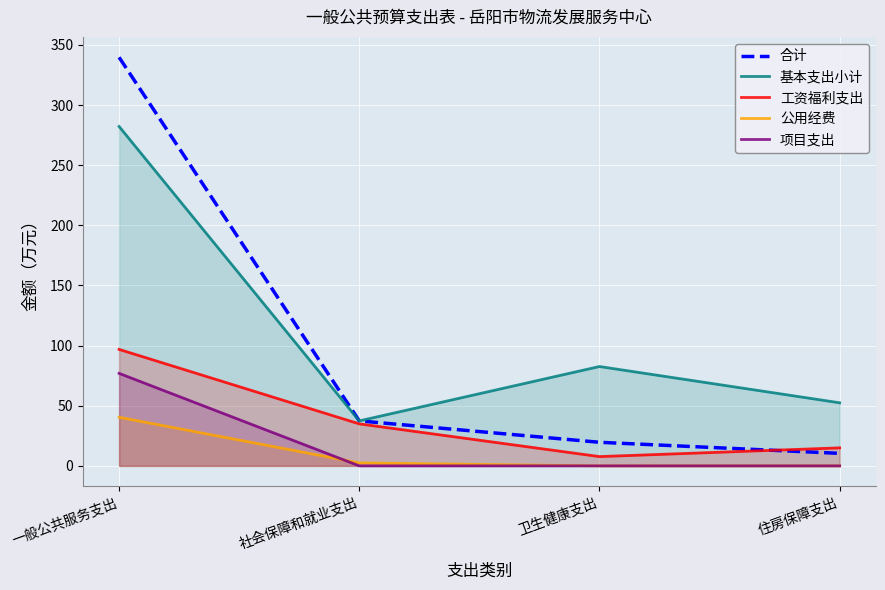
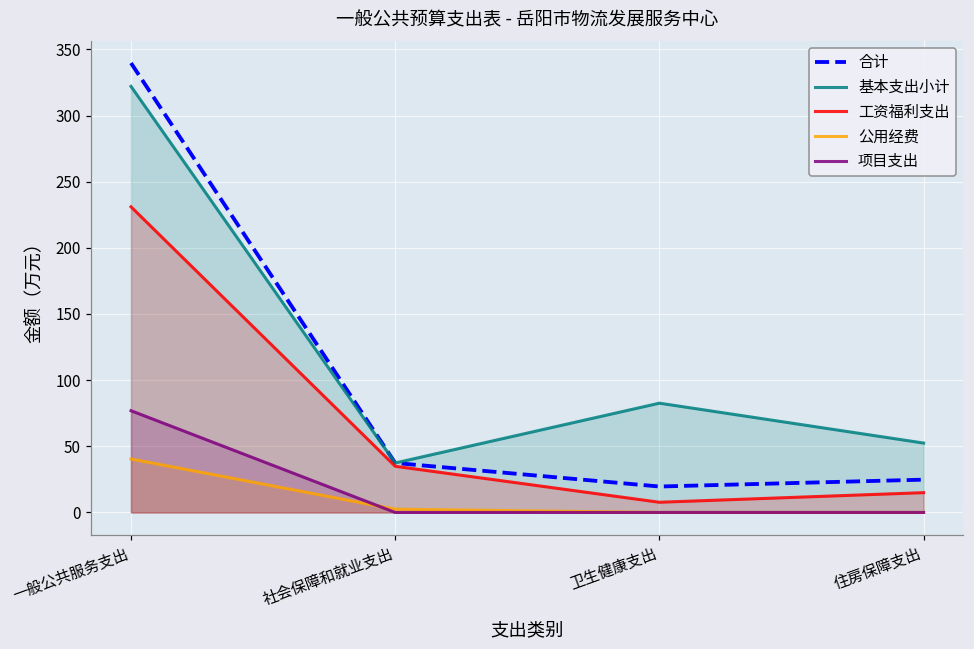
  {
    "合计": {
      "一般公共服务支出": 340,
      "卫生健康支出": 20,
-     "住房保障支出": 10
+     "住房保障支出": 25
    },
    "基本支出小计": {
-     "一般公共服务支出": 282,
+     "一般公共服务支出": 322,
      "卫生健康支出": 83,
      "住房保障支出": 52
    },
    "工资福利支出": {
-     "一般公共服务支出": 97,
+     "一般公共服务支出": 231,
      "社会保障和就业支出": 35,
      "卫生健康支出": 8,
      "住房保障支出": 15
    },
    "公用经费": {
      "一般公共服务支出": 40,
      "社会保障和就业支出": 2
    },
    "项目支出": {
      "一般公共服务支出": 77,
      "社会保障和就业支出": 0
    }
  }
